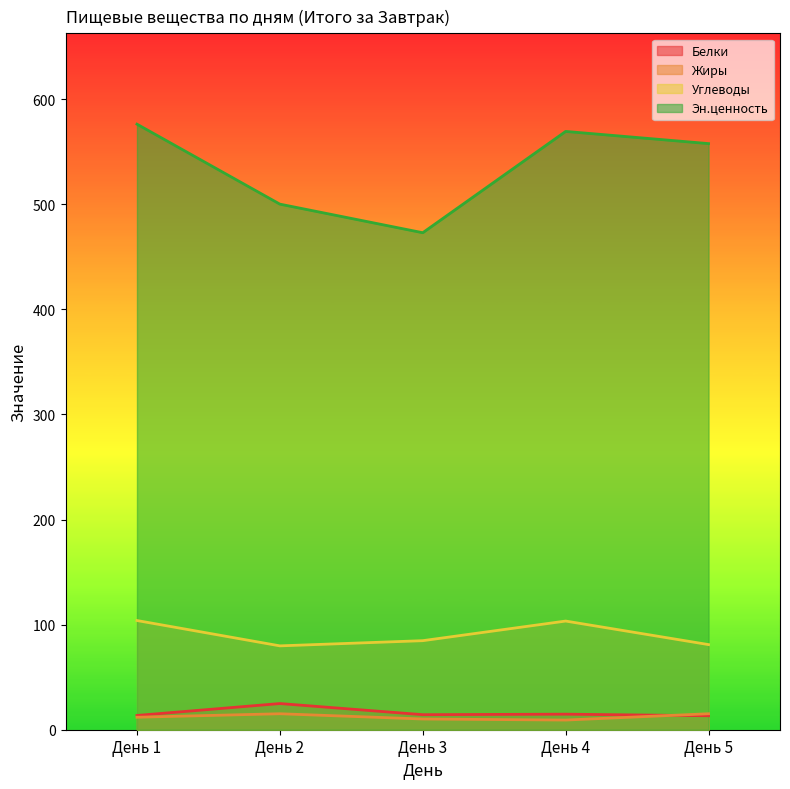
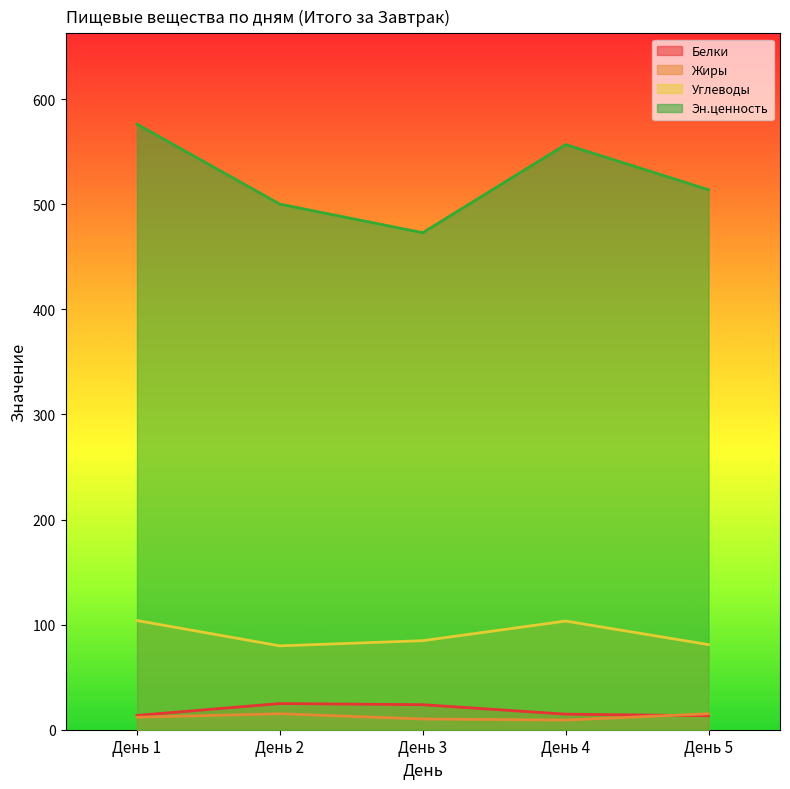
  {
    "Белки": {
      "День 2": 25,
-     "День 3": 14,
+     "День 3": 24,
      "День 4": 15
    },
    "Эн.ценность": {
      "День 1": 576,
      "День 2": 500,
      "День 3": 473,
-     "День 4": 569,
-     "День 5": 558
+     "День 4": 557,
+     "День 5": 514
    }
  }
